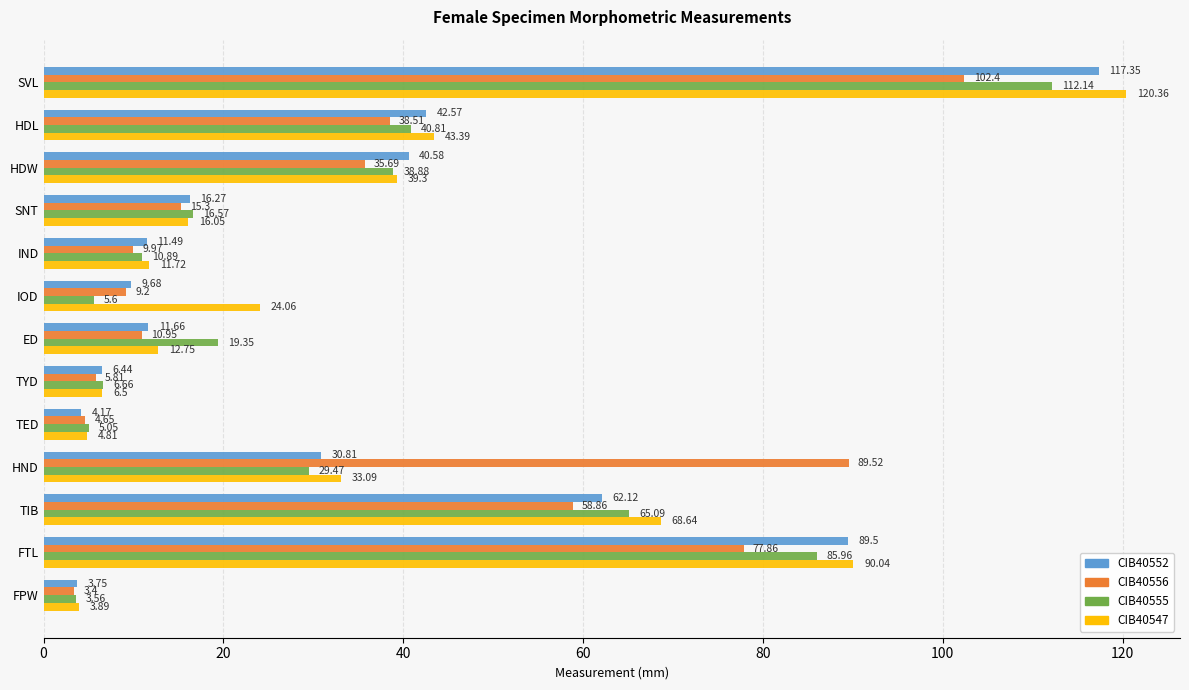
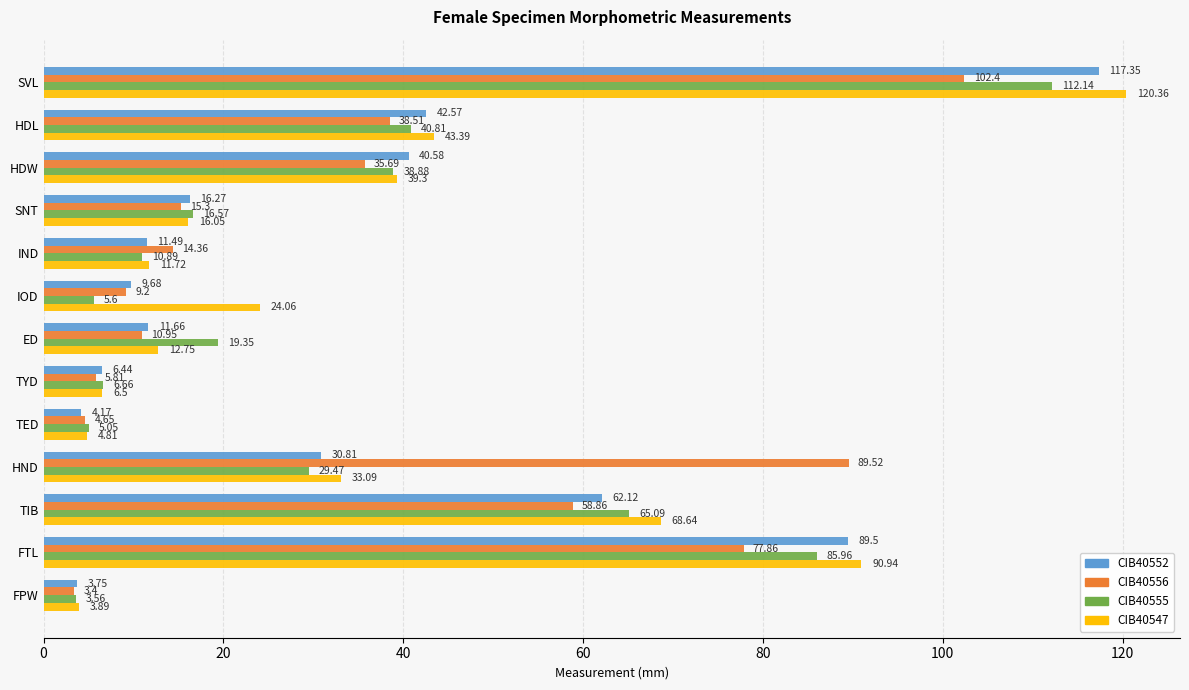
  {
    "CIB40552": {
      "SVL": 117.35,
      "HDL": 42.57,
      "HDW": 40.58,
      "SNT": 16.27,
      "IND": 11.49,
      "IOD": 9.68,
      "TYD": 6.44,
      "HND": 30.81,
      "TIB": 62.12,
      "FTL": 89.5,
      "FPW": 3.75
    },
    "CIB40556": {
      "SVL": 102.4,
      "HDL": 38.51,
      "HDW": 35.69,
      "SNT": 15.3,
-     "IND": 9.97,
+     "IND": 14.36,
      "IOD": 9.2,
      "HND": 89.52,
      "TIB": 58.86,
      "FTL": 77.86
    },
    "CIB40555": {
      "SVL": 112.14,
      "HDL": 40.81,
      "IOD": 5.6,
      "ED": 19.35,
      "HND": 29.47,
      "TIB": 65.09,
      "FTL": 85.96
    },
    "CIB40547": {
      "SVL": 120.36,
      "HDL": 43.39,
      "IOD": 24.06,
      "ED": 12.75,
      "HND": 33.09,
      "TIB": 68.64,
-     "FTL": 90.04
+     "FTL": 90.94
    }
  }
